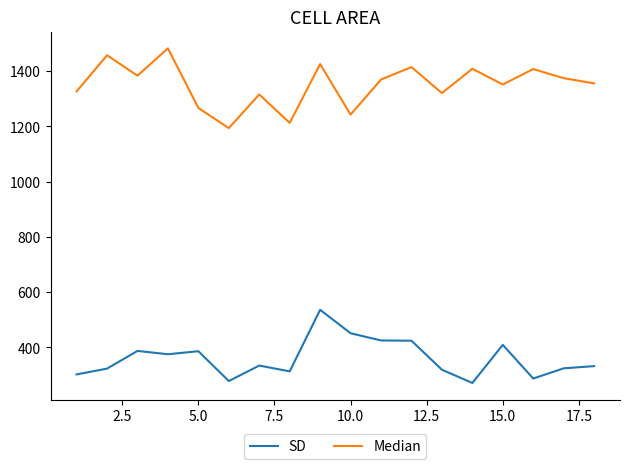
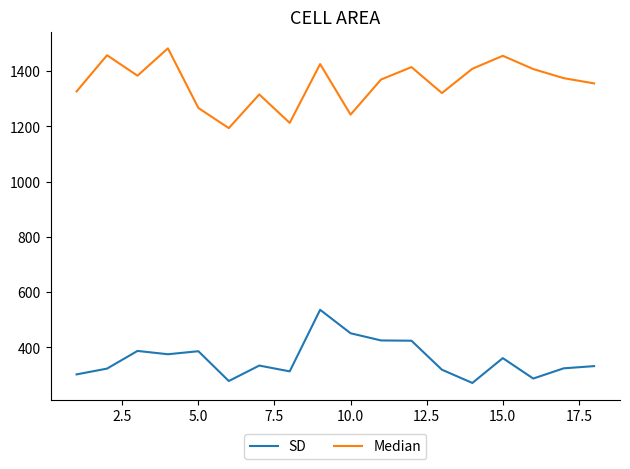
  {
    "SD": {
      "5.0": 390,
      "10.0": 450,
-     "15.0": 410
+     "15.0": 360
    },
    "Median": {
      "5.0": 1270,
      "10.0": 1240,
-     "15.0": 1350
+     "15.0": 1460
    }
  }
